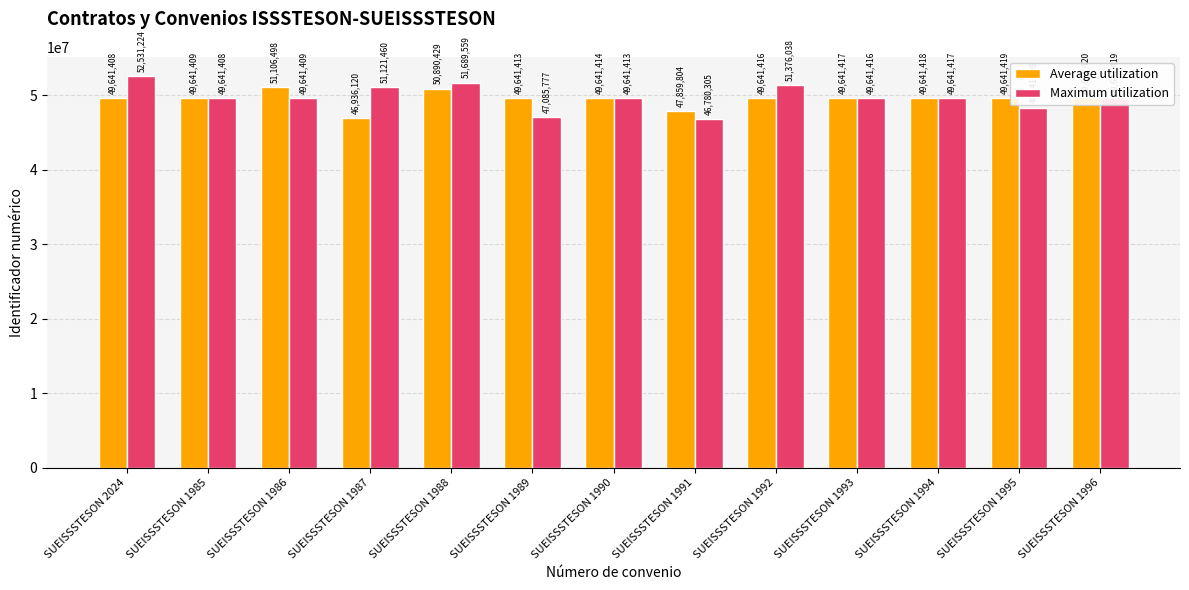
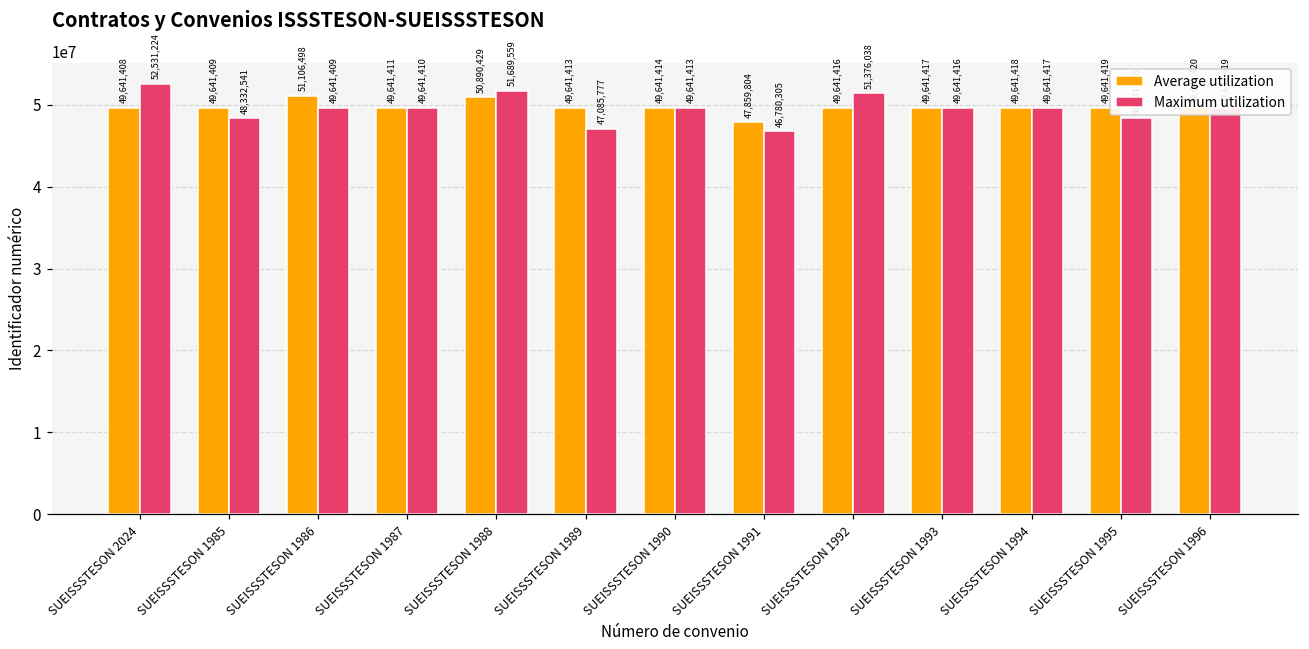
  {
    "Average utilization": {
      "SUEISSSTESON 2024": "49,641,408",
      "SUEISSSTESON 1985": "49,641,409",
      "SUEISSSTESON 1986": "51,106,498",
-     "SUEISSSTESON 1987": "46,936,120",
+     "SUEISSSTESON 1987": "49,641,411",
      "SUEISSSTESON 1988": "50,890,429",
      "SUEISSSTESON 1989": "49,641,413",
      "SUEISSSTESON 1990": "49,641,414",
      "SUEISSSTESON 1991": "47,859,804",
      "SUEISSSTESON 1992": "49,641,416",
      "SUEISSSTESON 1993": "49,641,417",
      "SUEISSSTESON 1994": "49,641,418",
      "SUEISSSTESON 1995": "49,641,419"
    },
    "Maximum utilization": {
      "SUEISSSTESON 2024": "52,531,224",
-     "SUEISSSTESON 1985": "49,641,408",
+     "SUEISSSTESON 1985": "48,332,541",
      "SUEISSSTESON 1986": "49,641,409",
-     "SUEISSSTESON 1987": "51,121,460",
+     "SUEISSSTESON 1987": "49,641,410",
      "SUEISSSTESON 1988": "51,689,559",
      "SUEISSSTESON 1989": "47,085,777",
      "SUEISSSTESON 1990": "49,641,413",
      "SUEISSSTESON 1991": "46,780,305",
      "SUEISSSTESON 1992": "51,376,038",
      "SUEISSSTESON 1993": "49,641,416",
      "SUEISSSTESON 1994": "49,641,417"
    }
  }
